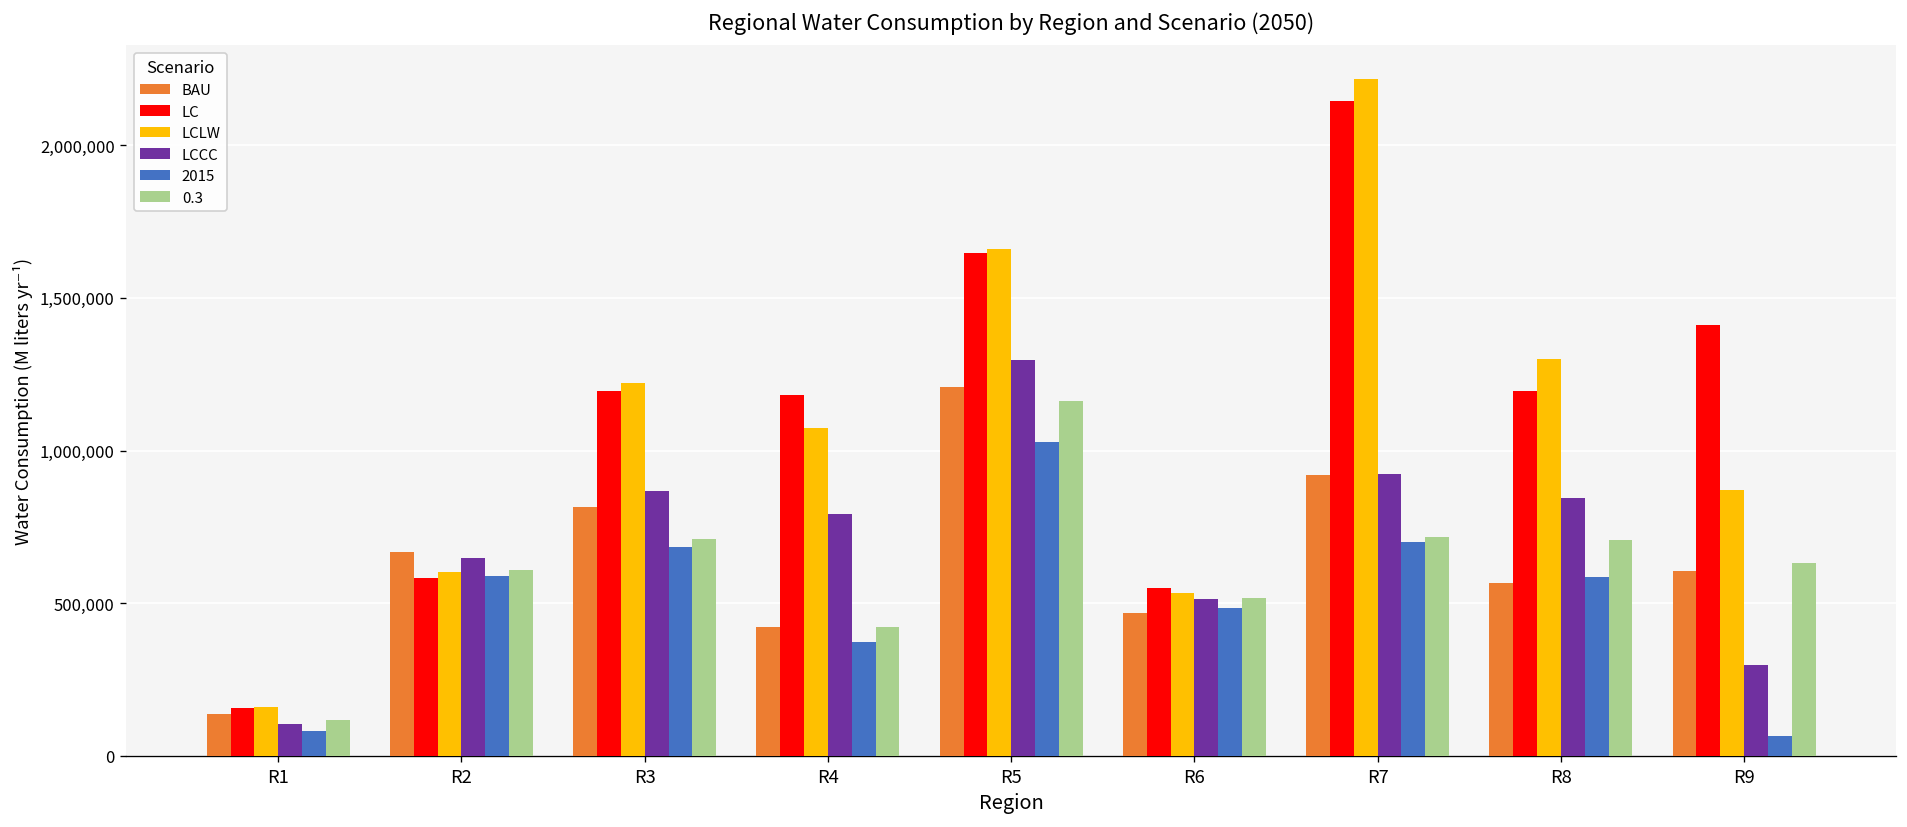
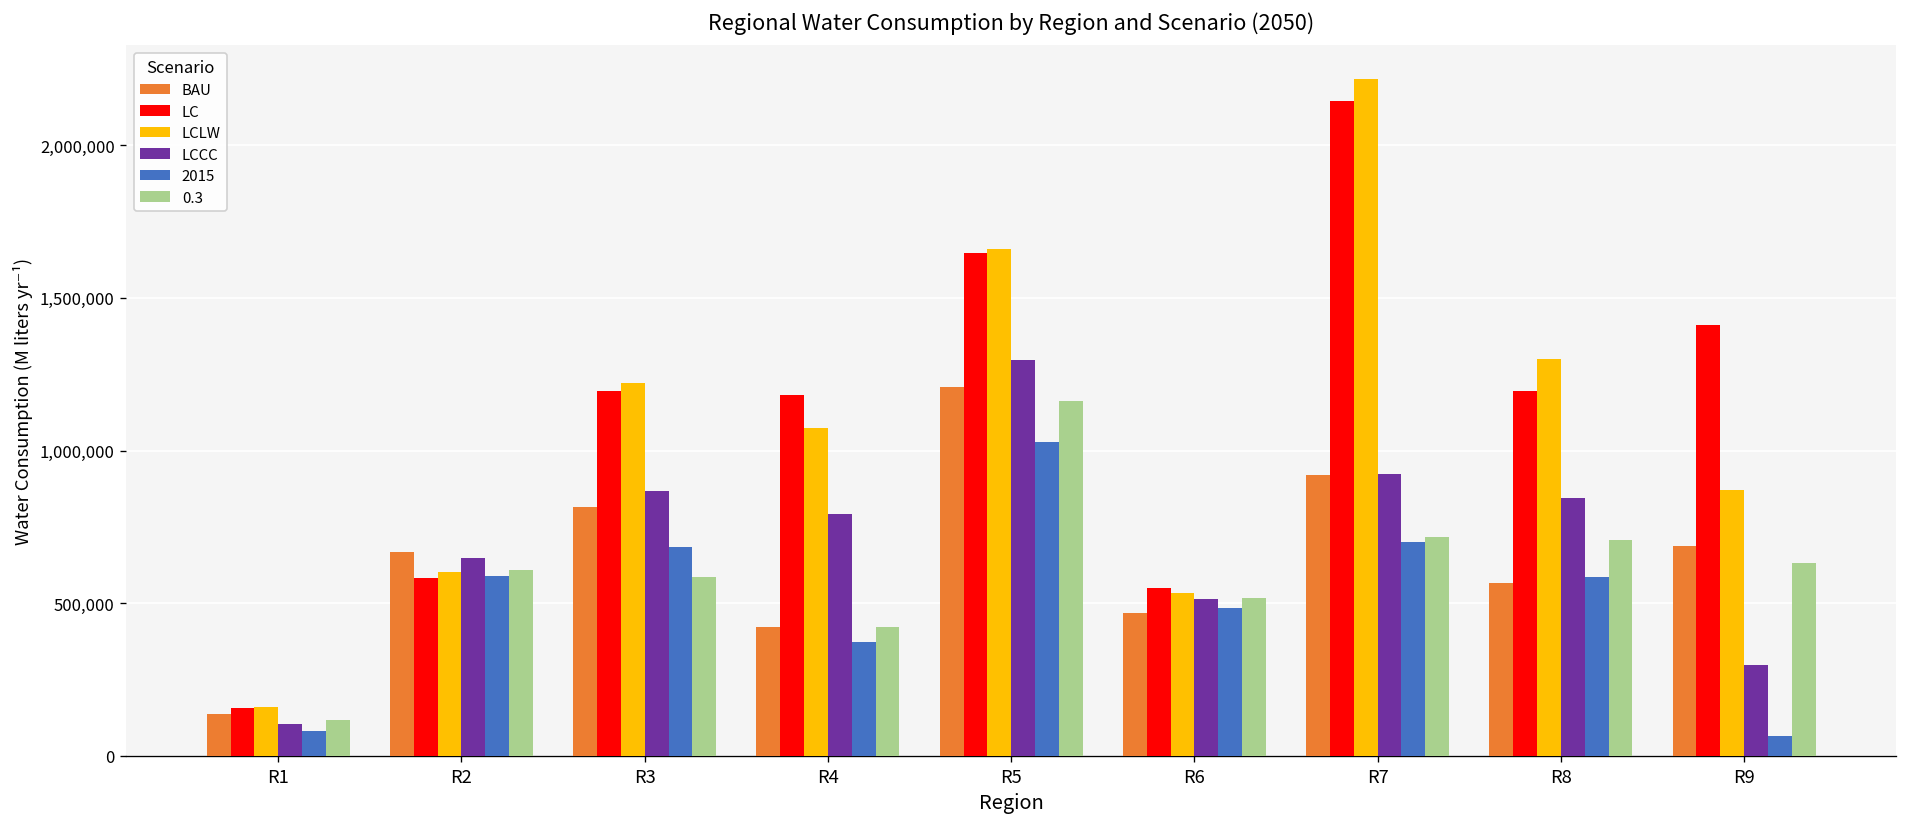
  {
    "BAU": {
      "R1": "140,000",
      "R2": "670,000",
      "R3": "820,000",
      "R4": "420,000",
      "R5": "1,210,000",
      "R6": "470,000",
      "R7": "920,000",
      "R8": "570,000",
-     "R9": "610,000"
+     "R9": "690,000"
    },
    "LC": {
      "R1": "160,000",
      "R2": "580,000",
      "R3": "1,200,000",
      "R4": "1,180,000",
      "R5": "1,650,000",
      "R6": "550,000",
      "R7": "2,140,000",
      "R8": "1,200,000",
      "R9": "1,410,000"
    },
    "LCLW": {
      "R1": "160,000",
      "R2": "600,000",
      "R3": "1,220,000",
      "R4": "1,070,000",
      "R5": "1,660,000",
      "R6": "530,000",
      "R7": "2,220,000",
      "R8": "1,300,000",
      "R9": "870,000"
    },
    "LCCC": {
      "R1": "100,000",
      "R2": "650,000",
      "R3": "870,000",
      "R4": "790,000",
      "R5": "1,300,000",
      "R6": "510,000",
      "R7": "920,000",
      "R8": "840,000",
      "R9": "300,000"
    },
    "2015": {
      "R1": "80,000",
      "R2": "590,000",
      "R3": "690,000",
      "R4": "370,000",
      "R5": "1,030,000",
      "R6": "490,000",
      "R7": "700,000",
      "R8": "590,000",
      "R9": "60,000"
    },
    "0.3": {
      "R1": "120,000",
      "R2": "610,000",
-     "R3": "710,000",
+     "R3": "590,000",
      "R4": "420,000",
      "R5": "1,160,000",
      "R6": "520,000",
      "R7": "720,000",
      "R8": "710,000",
      "R9": "630,000"
    }
  }
